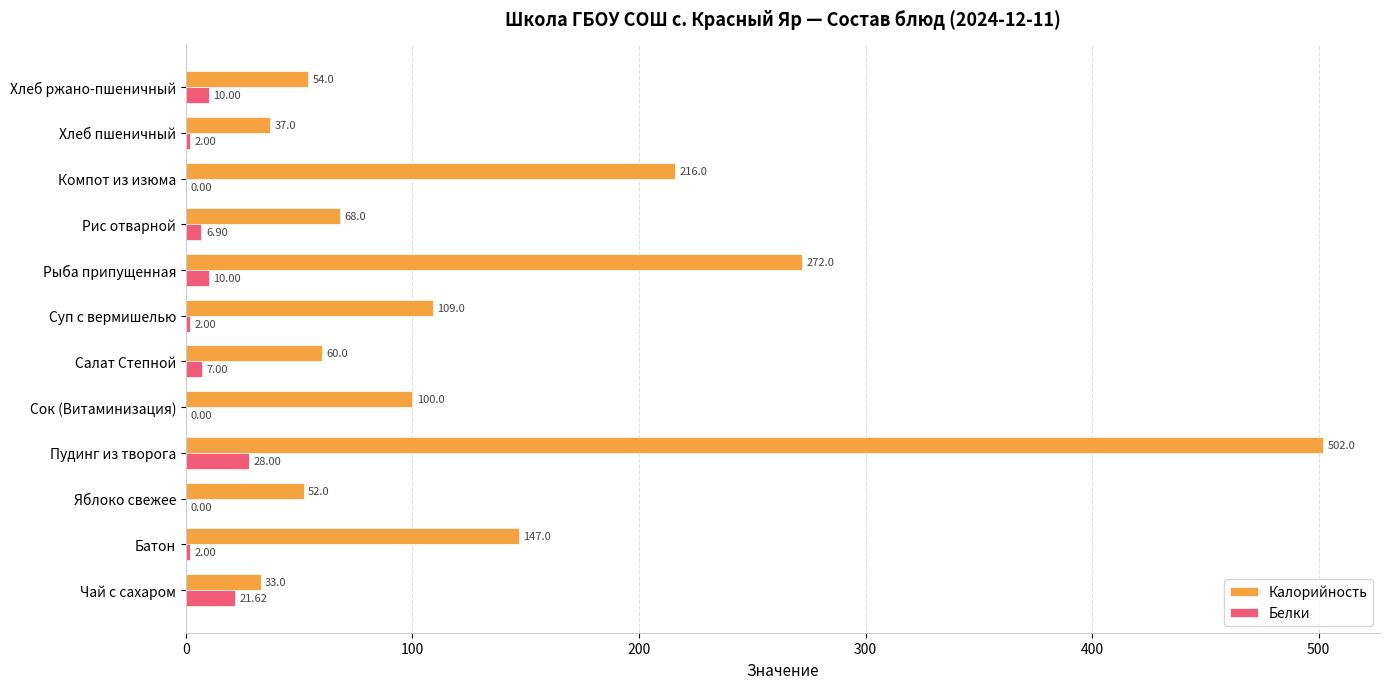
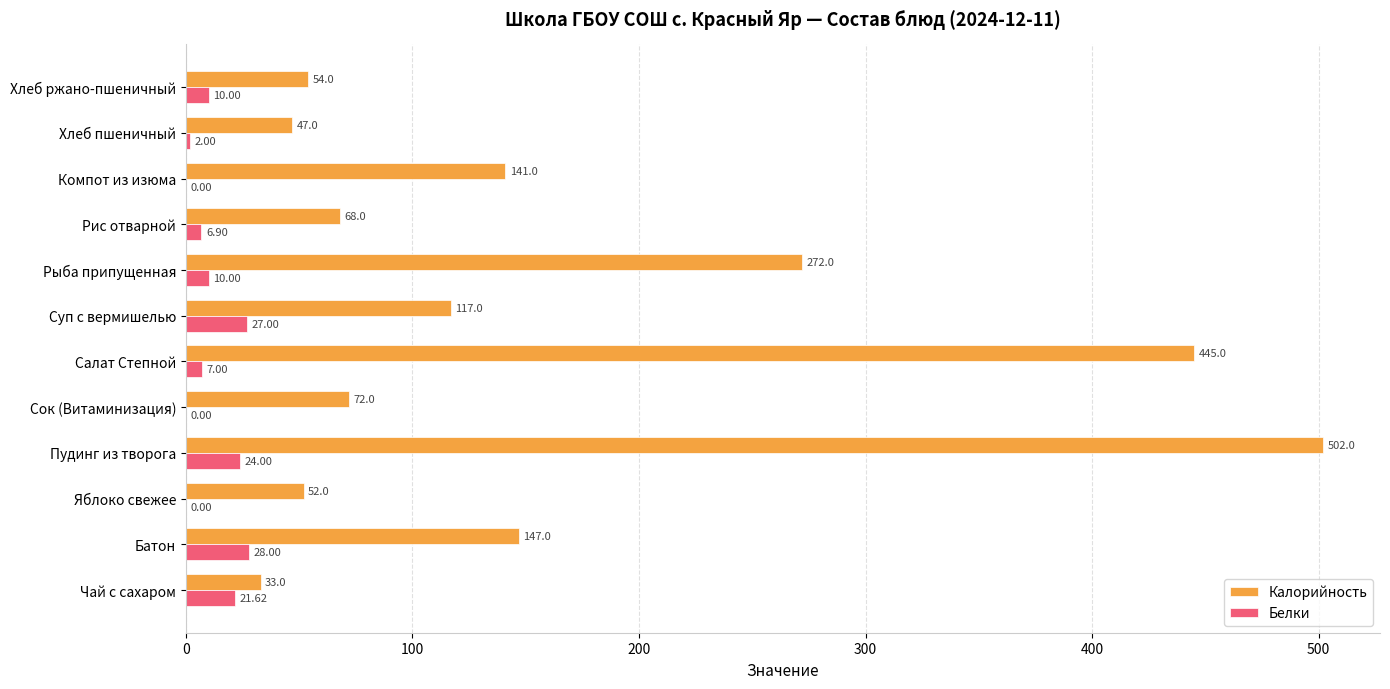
  {
    "Калорийность": {
      "Хлеб ржано-пшеничный": 54.0,
-     "Хлеб пшеничный": 37.0,
-     "Компот из изюма": 216.0,
+     "Хлеб пшеничный": 47.0,
+     "Компот из изюма": 141.0,
      "Рис отварной": 68.0,
      "Рыба припущенная": 272.0,
-     "Суп с вермишелью": 109.0,
-     "Салат Степной": 60.0,
-     "Сок (Витаминизация)": 100.0,
+     "Суп с вермишелью": 117.0,
+     "Салат Степной": 445.0,
+     "Сок (Витаминизация)": 72.0,
      "Пудинг из творога": 502.0,
      "Яблоко свежее": 52.0,
      "Батон": 147.0,
      "Чай с сахаром": 33.0
    },
    "Белки": {
      "Хлеб ржано-пшеничный": 10.00,
      "Хлеб пшеничный": 2.00,
      "Компот из изюма": 0.00,
      "Рис отварной": 6.90,
      "Рыба припущенная": 10.00,
-     "Суп с вермишелью": 2.00,
+     "Суп с вермишелью": 27.00,
      "Салат Степной": 7.00,
      "Сок (Витаминизация)": 0.00,
-     "Пудинг из творога": 28.00,
+     "Пудинг из творога": 24.00,
      "Яблоко свежее": 0.00,
-     "Батон": 2.00,
+     "Батон": 28.00,
      "Чай с сахаром": 21.62
    }
  }
